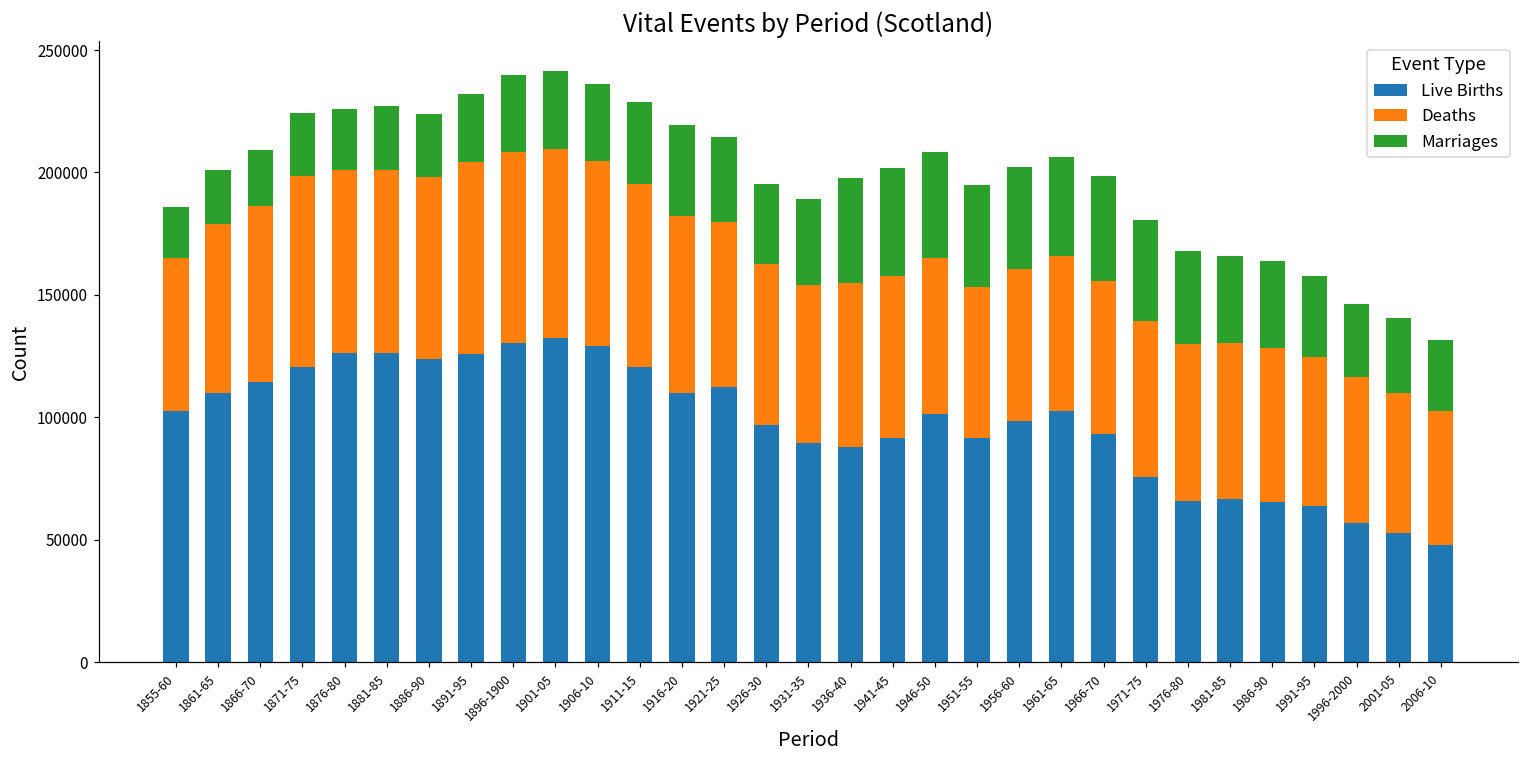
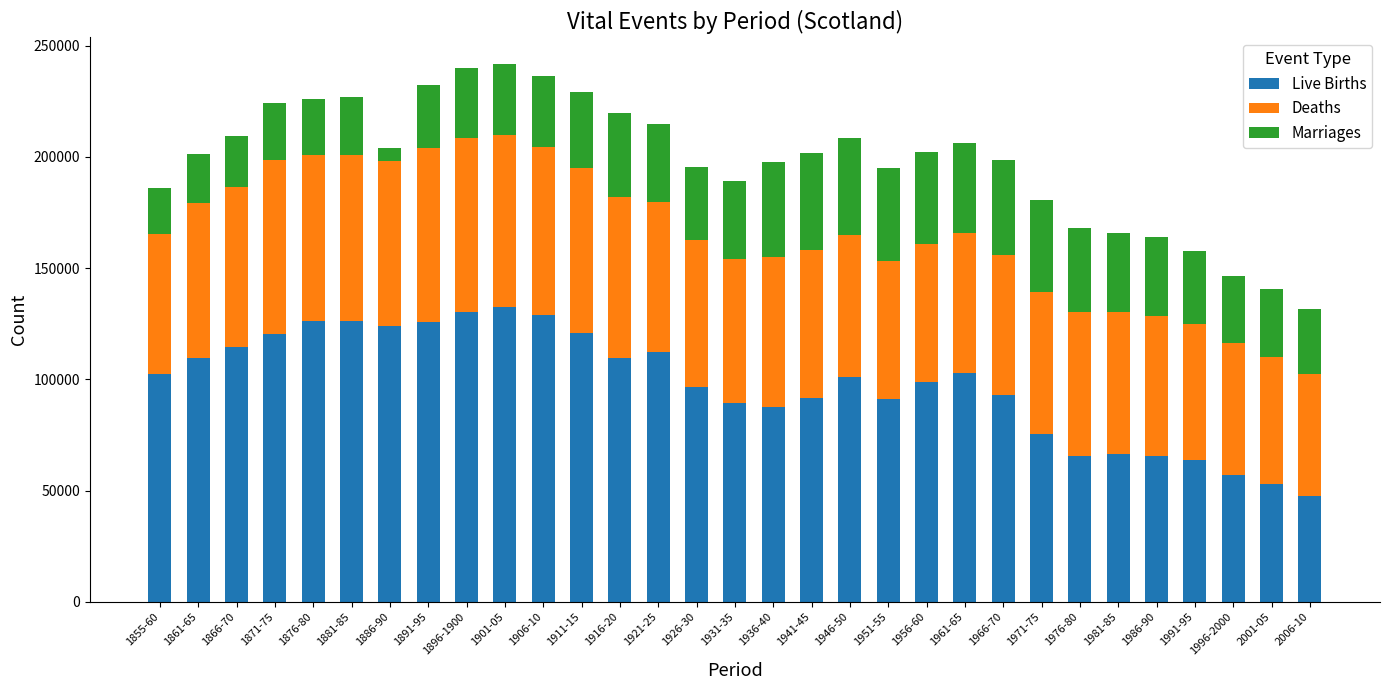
  {
    "Live Births": {
      "1855-60": 102000,
      "1861-65": 110000,
      "1866-70": 114000,
      "1871-75": 120000,
      "1876-80": 126000,
      "1881-85": 126000,
      "1886-90": 124000,
      "1891-95": 126000,
      "1896-1900": 130000,
      "1901-05": 132000,
      "1906-10": 129000,
      "1911-15": 121000,
      "1916-20": 110000,
      "1921-25": 112000,
      "1926-30": 97000,
      "1931-35": 89000,
      "1936-40": 88000,
      "1941-45": 92000,
      "1946-50": 101000,
      "1951-55": 91000,
      "1956-60": 99000,
      "1961-65": 103000,
      "1966-70": 93000,
      "1971-75": 76000,
      "1976-80": 66000,
      "1981-85": 66000,
      "1986-90": 66000,
      "1991-95": 64000,
      "1996-2000": 57000,
      "2001-05": 53000,
      "2006-10": 48000
    },
    "Deaths": {
      "1855-60": 63000,
      "1861-65": 69000,
      "1866-70": 72000,
      "1871-75": 78000,
      "1876-80": 75000,
      "1881-85": 74000,
      "1886-90": 74000,
      "1891-95": 78000,
      "1896-1900": 78000,
      "1901-05": 77000,
      "1906-10": 76000,
      "1911-15": 74000,
      "1916-20": 72000,
      "1921-25": 68000,
      "1926-30": 66000,
      "1931-35": 65000,
      "1936-40": 67000,
      "1941-45": 66000,
      "1946-50": 64000,
      "1951-55": 62000,
      "1956-60": 62000,
      "1961-65": 63000,
      "1966-70": 63000,
      "1971-75": 64000,
      "1976-80": 64000,
      "1981-85": 64000,
      "1986-90": 63000,
      "1991-95": 61000,
      "1996-2000": 59000,
      "2001-05": 57000,
      "2006-10": 55000
    },
    "Marriages": {
      "1855-60": 21000,
      "1861-65": 22000,
      "1866-70": 23000,
      "1871-75": 26000,
      "1876-80": 25000,
      "1881-85": 26000,
-     "1886-90": 26000,
+     "1886-90": 6000,
      "1891-95": 28000,
      "1896-1900": 32000,
      "1901-05": 32000,
      "1906-10": 32000,
      "1911-15": 34000,
      "1916-20": 37000,
      "1921-25": 35000,
      "1926-30": 33000,
      "1931-35": 35000,
      "1936-40": 43000,
      "1941-45": 44000,
      "1946-50": 43000,
      "1951-55": 42000,
      "1956-60": 42000,
      "1961-65": 40000,
      "1966-70": 43000,
      "1971-75": 41000,
      "1976-80": 38000,
      "1981-85": 36000,
      "1986-90": 35000,
      "1991-95": 33000,
      "1996-2000": 30000,
      "2001-05": 31000,
      "2006-10": 29000
    }
  }
